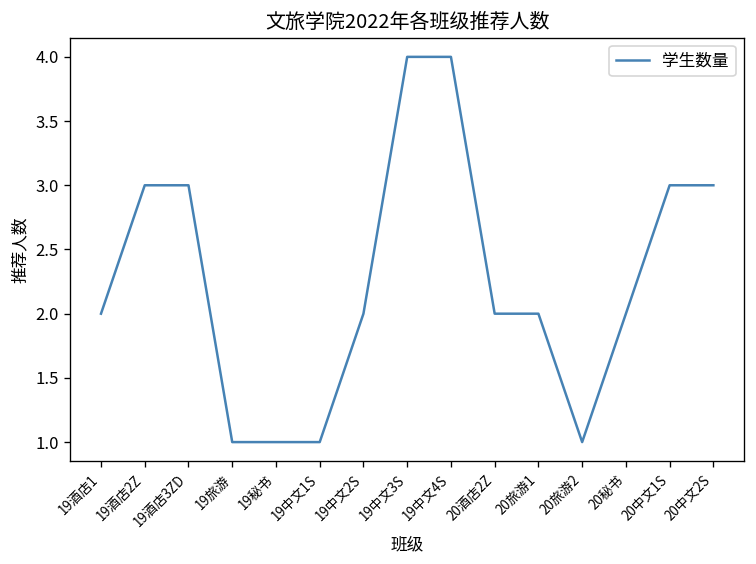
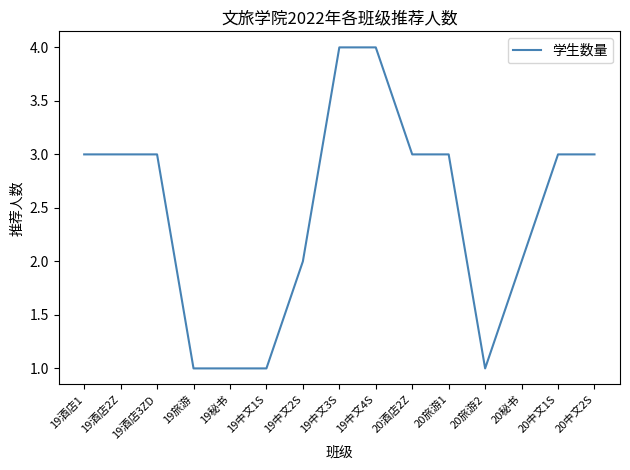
  {
-   "19酒店1": 2,
+   "19酒店1": 3,
    "19酒店2Z": 3,
    "19酒店3ZD": 3,
    "19旅游": 1,
    "19秘书": 1,
    "19中文1S": 1,
    "19中文2S": 2,
    "19中文3S": 4,
    "19中文4S": 4,
-   "20酒店2Z": 2,
-   "20旅游1": 2,
+   "20酒店2Z": 3,
+   "20旅游1": 3,
    "20旅游2": 1,
    "20秘书": 2,
    "20中文1S": 3,
    "20中文2S": 3
  }
